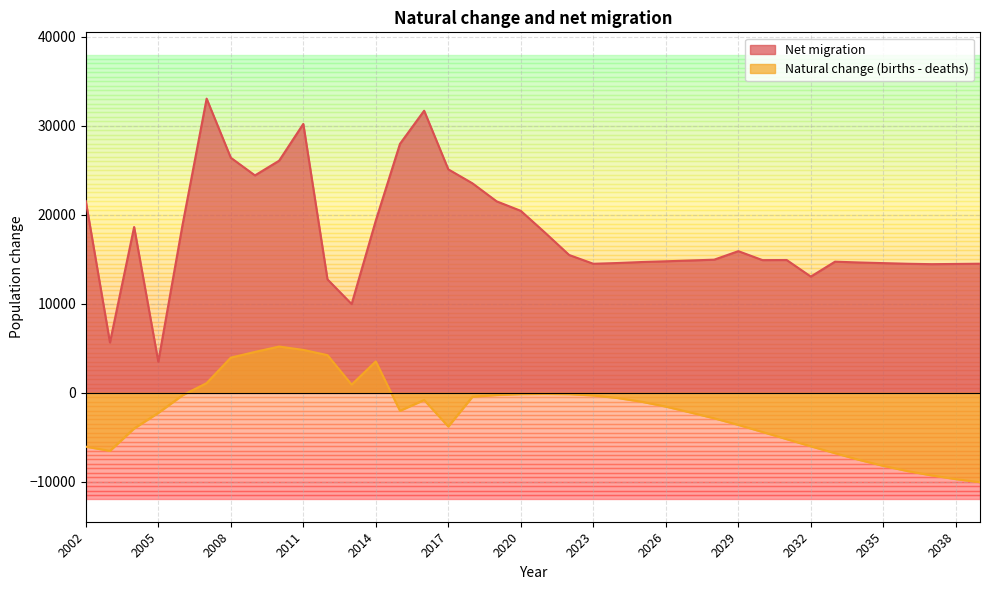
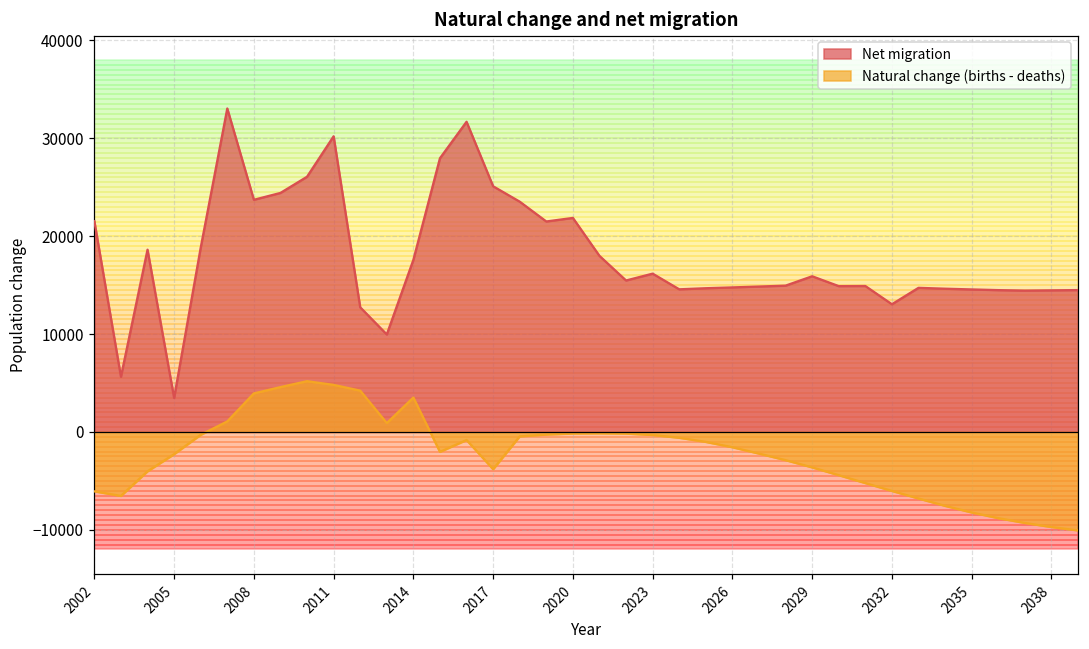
  {
    "Net migration": {
      "2002": 22000,
      "2005": 3000,
-     "2008": 26000,
+     "2008": 24000,
      "2011": 30000,
-     "2014": 19000,
+     "2014": 18000,
      "2017": 25000,
-     "2020": 20000,
-     "2023": 14000,
+     "2020": 22000,
+     "2023": 16000,
      "2026": 15000,
      "2029": 16000,
      "2032": 13000,
      "2035": 15000,
      "2038": 14000
    }
  }
